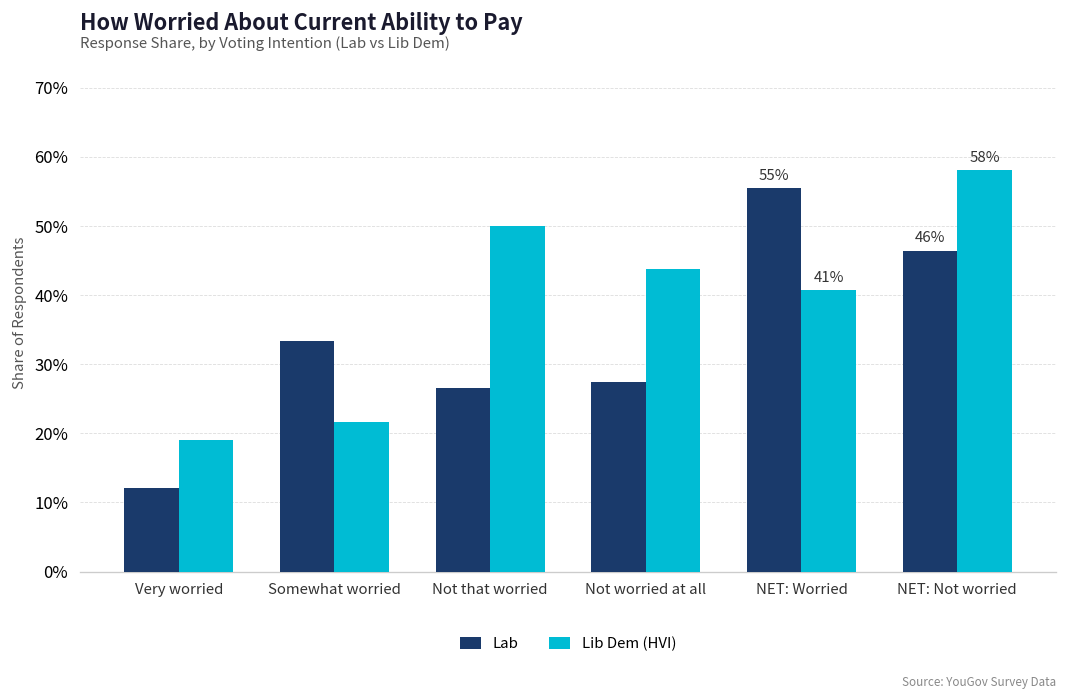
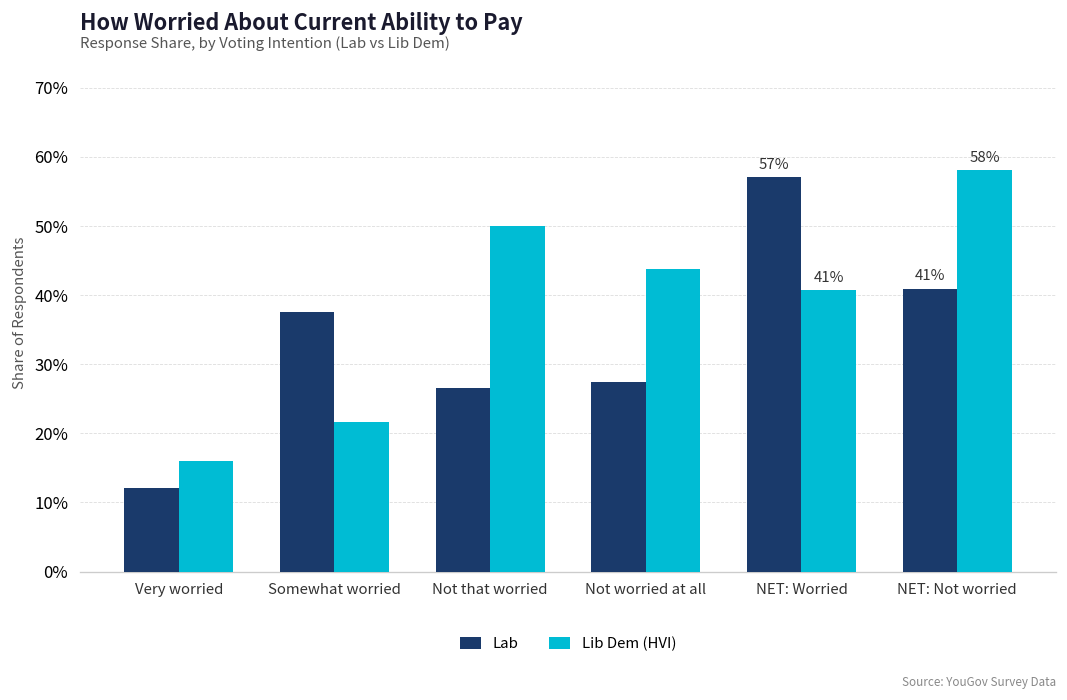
  {
    "Lab": {
-     "Somewhat worried": "33%",
-     "NET: Worried": "55%",
-     "NET: Not worried": "46%"
+     "Somewhat worried": "38%",
+     "NET: Worried": "57%",
+     "NET: Not worried": "41%"
    },
    "Lib Dem (HVI)": {
-     "Very worried": "19%",
+     "Very worried": "16%",
      "Somewhat worried": "22%",
      "Not that worried": "50%",
      "Not worried at all": "44%"
    }
  }
